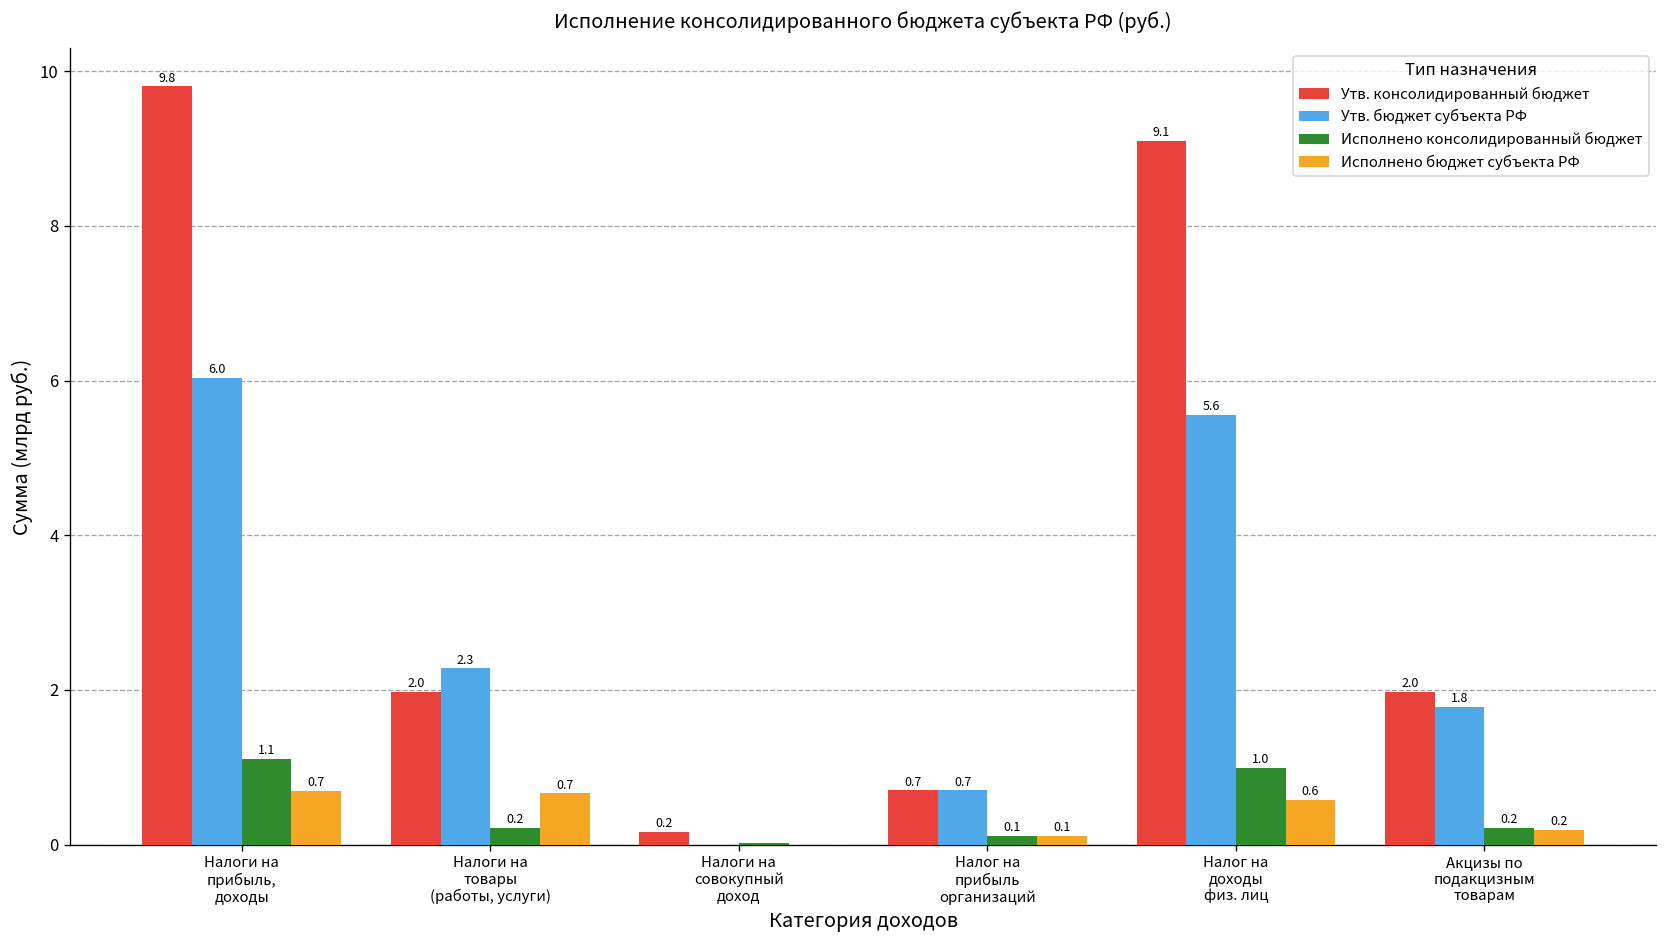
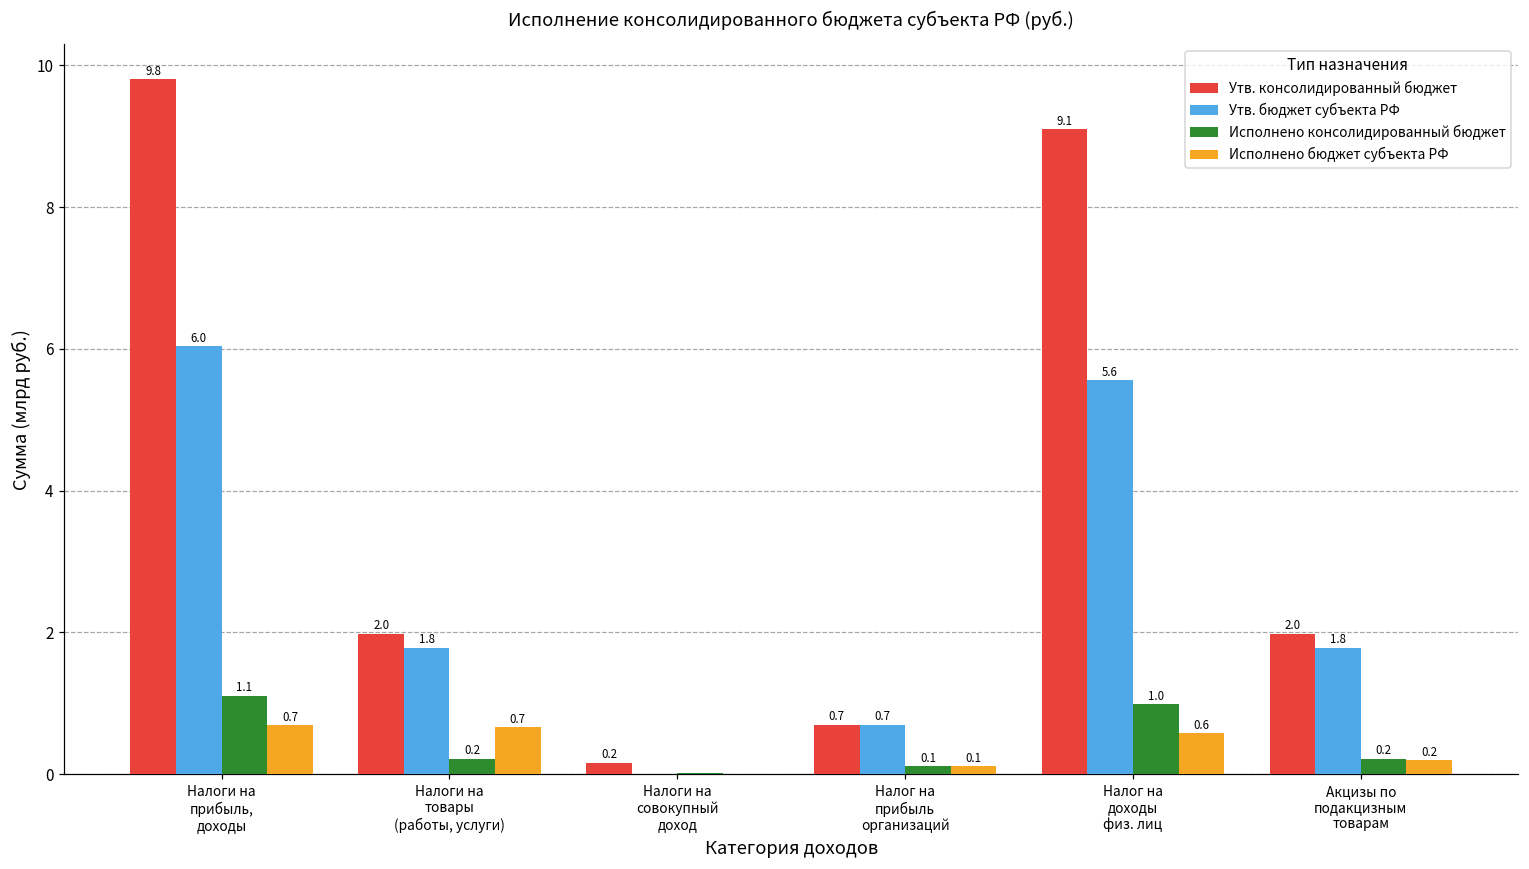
  {
    "Утв. консолидированный бюджет": {
      "Налоги на прибыль, доходы": 9.8,
      "Налоги на товары (работы, услуги)": 2.0,
      "Налоги на совокупный доход": 0.2,
      "Налог на прибыль организаций": 0.7,
      "Налог на доходы физ. лиц": 9.1,
      "Акцизы по подакцизным товарам": 2.0
    },
    "Утв. бюджет субъекта РФ": {
      "Налоги на прибыль, доходы": 6.0,
-     "Налоги на товары (работы, услуги)": 2.3,
+     "Налоги на товары (работы, услуги)": 1.8,
      "Налог на прибыль организаций": 0.7,
      "Налог на доходы физ. лиц": 5.6,
      "Акцизы по подакцизным товарам": 1.8
    },
    "Исполнено консолидированный бюджет": {
      "Налоги на прибыль, доходы": 1.1,
      "Налоги на товары (работы, услуги)": 0.2,
      "Налог на прибыль организаций": 0.1,
      "Налог на доходы физ. лиц": 1.0,
      "Акцизы по подакцизным товарам": 0.2
    },
    "Исполнено бюджет субъекта РФ": {
      "Налоги на прибыль, доходы": 0.7,
      "Налоги на товары (работы, услуги)": 0.7,
      "Налог на прибыль организаций": 0.1,
      "Налог на доходы физ. лиц": 0.6,
      "Акцизы по подакцизным товарам": 0.2
    }
  }
